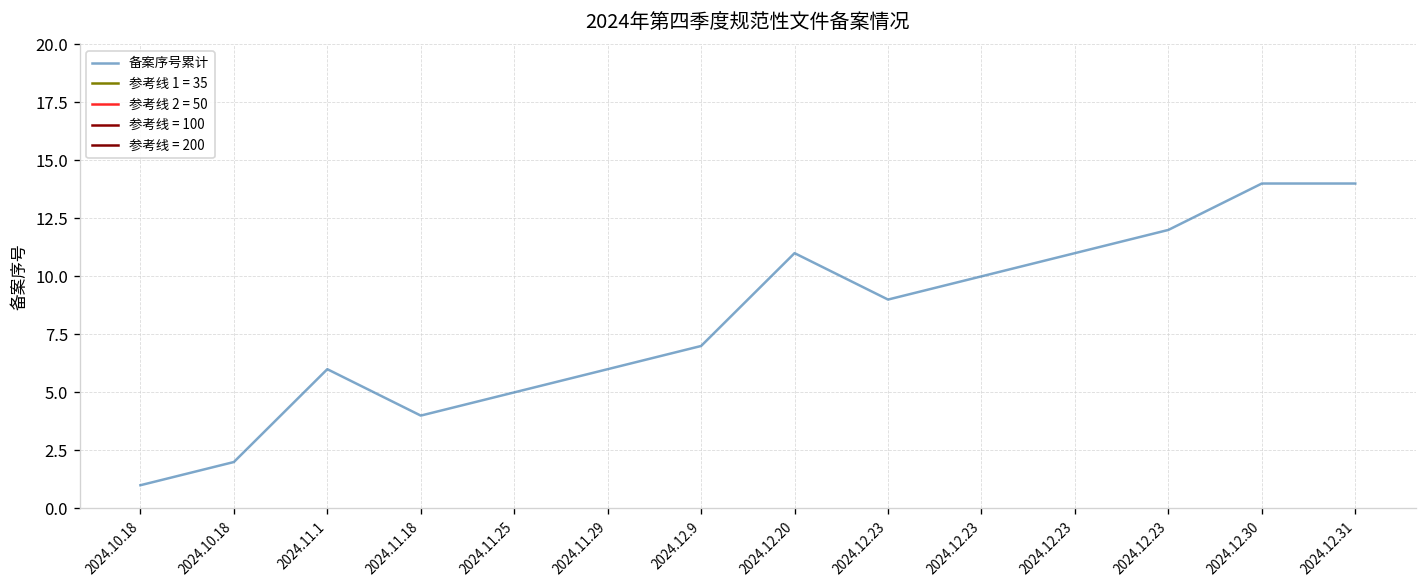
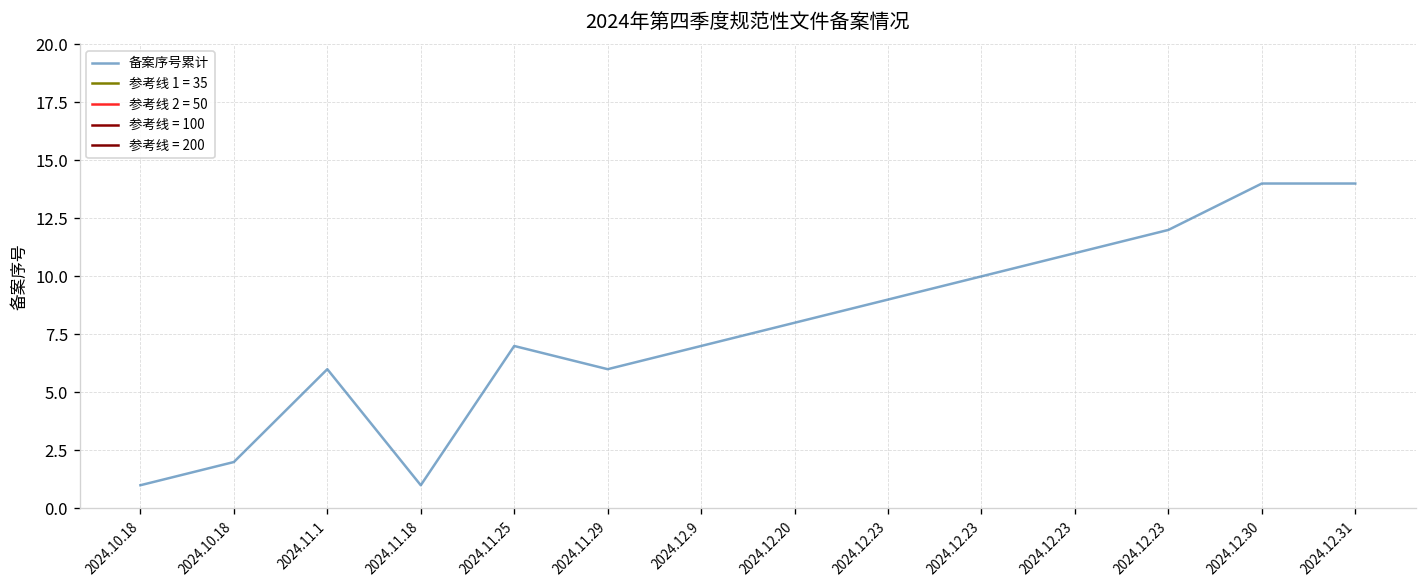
  {
    "2024.11.1": 6,
-   "2024.11.18": 4,
-   "2024.11.25": 5,
+   "2024.11.18": 1,
+   "2024.11.25": 7,
    "2024.11.29": 6,
    "2024.12.9": 7,
-   "2024.12.20": 11,
+   "2024.12.20": 8,
    "2024.12.30": 14,
    "2024.12.31": 14
  }
